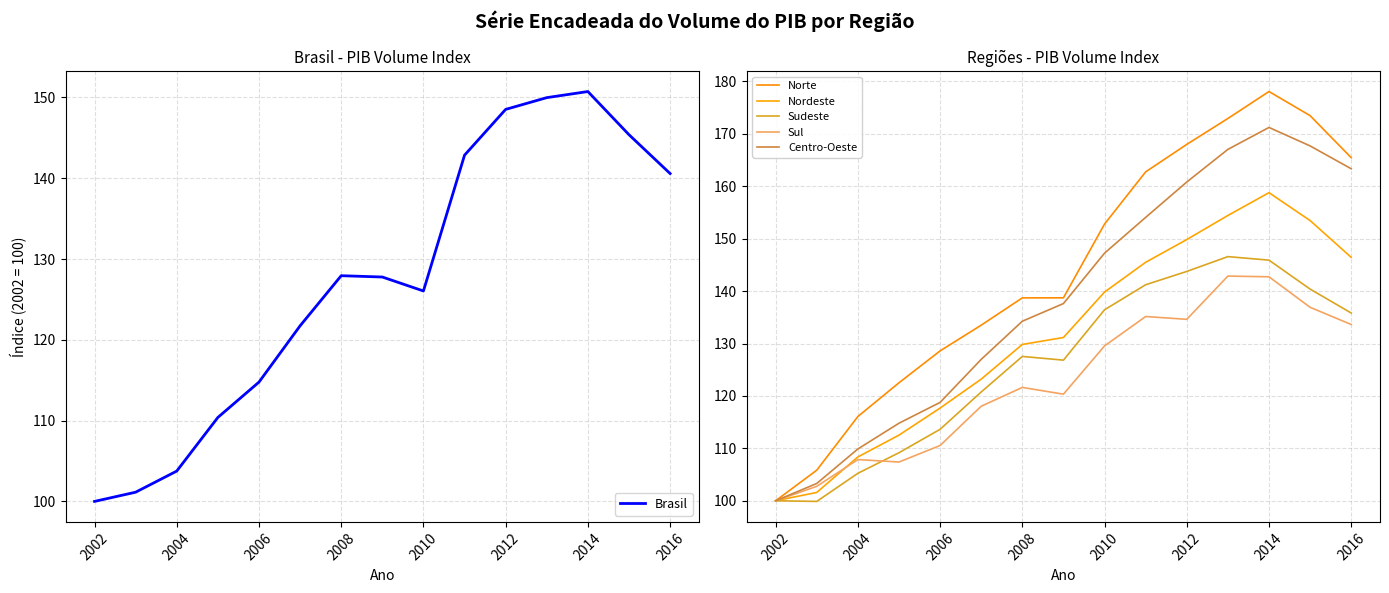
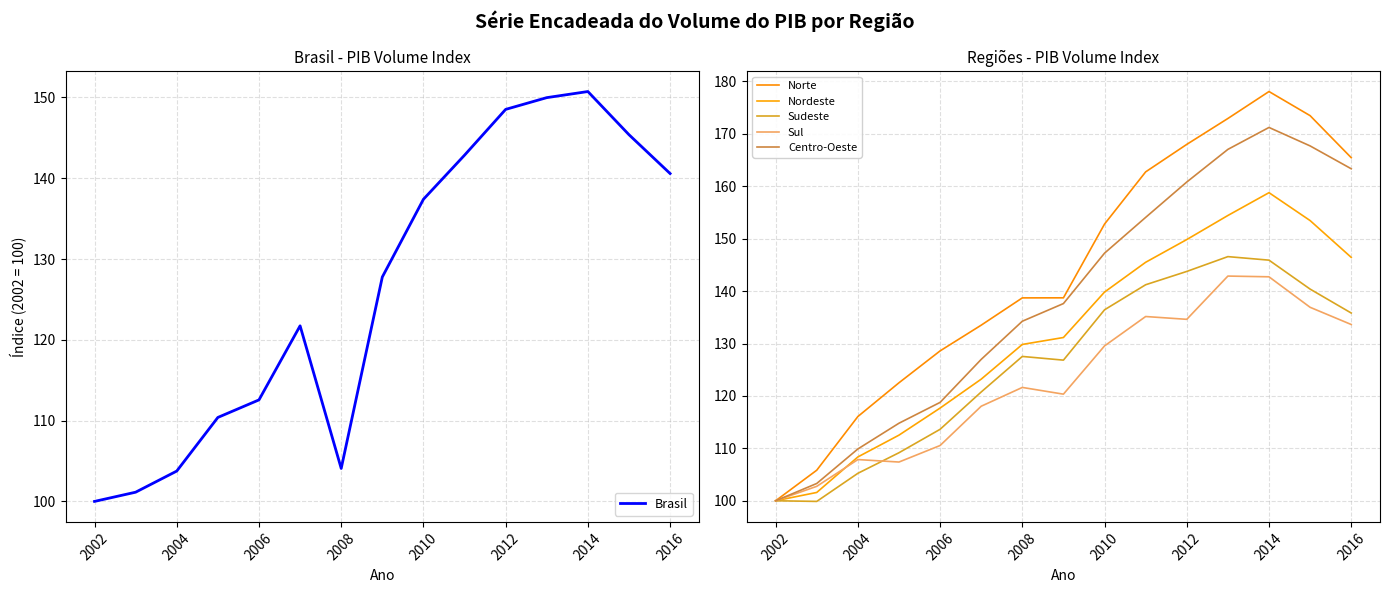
  {
    "Brasil - PIB Volume Index": {
      "2002": 100,
      "2004": 104,
-     "2006": 115,
-     "2008": 128,
-     "2010": 126,
+     "2006": 113,
+     "2008": 104,
+     "2010": 137,
      "2012": 149,
      "2014": 151,
      "2016": 141
    }
  }
